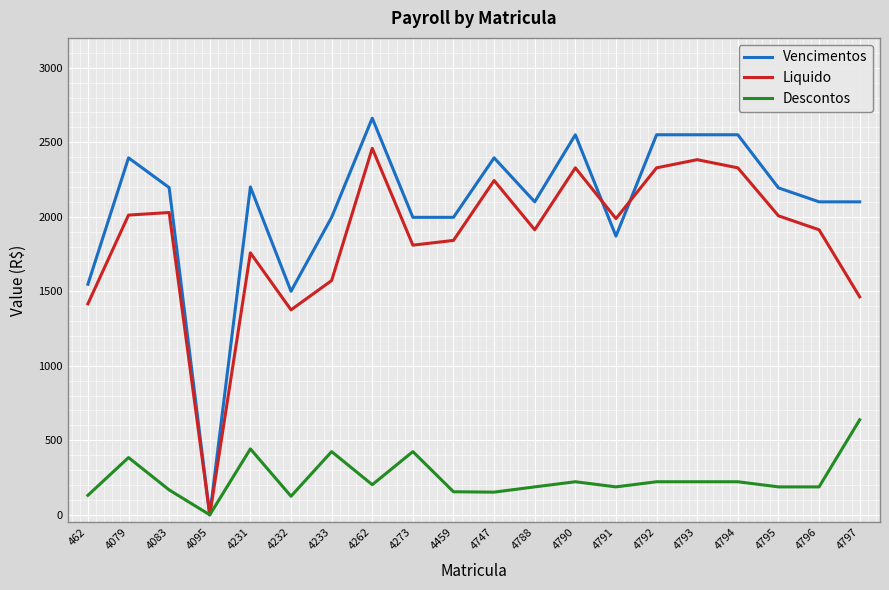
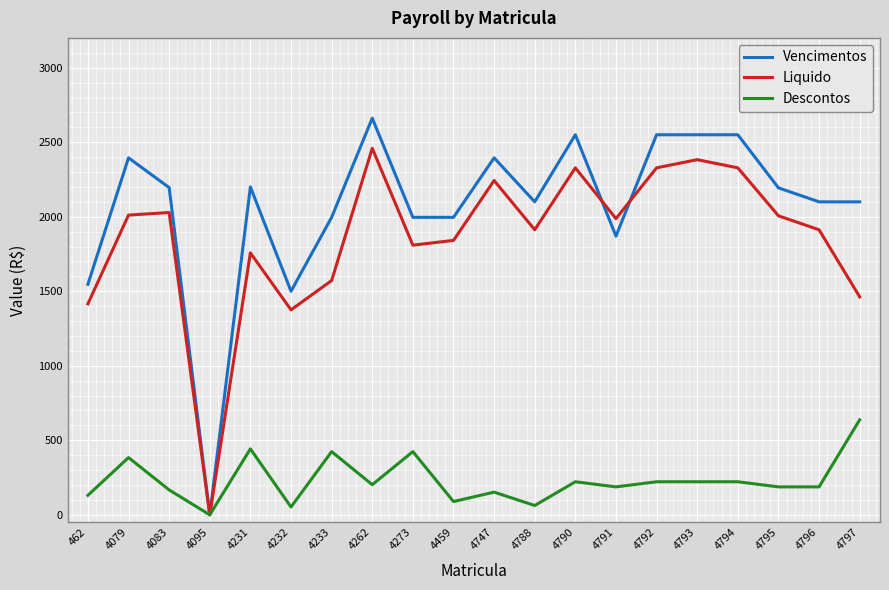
  {
    "Vencimentos": {
      "462": 1550,
      "4079": 2400,
      "4083": 2200,
      "4231": 2200,
      "4232": 1500,
      "4233": 2000,
      "4262": 2660,
      "4273": 2000,
      "4459": 2000,
      "4747": 2400,
      "4788": 2100,
      "4790": 2550,
      "4791": 1870,
      "4792": 2550,
      "4793": 2550,
      "4794": 2550,
      "4795": 2190,
      "4796": 2100,
      "4797": 2100
    },
    "Liquido": {
      "462": 1420,
      "4079": 2010,
      "4083": 2030,
      "4231": 1760,
      "4232": 1380,
      "4233": 1570,
      "4262": 2460,
      "4273": 1810,
      "4459": 1840,
      "4747": 2240,
      "4788": 1910,
      "4790": 2330,
      "4791": 1990,
      "4792": 2330,
      "4793": 2380,
      "4794": 2330,
      "4795": 2010,
      "4796": 1910,
      "4797": 1460
    },
    "Descontos": {
      "462": 130,
      "4079": 380,
      "4083": 170,
      "4231": 440,
-     "4232": 120,
+     "4232": 50,
      "4233": 420,
      "4262": 200,
      "4273": 420,
-     "4459": 150,
+     "4459": 90,
      "4747": 150,
-     "4788": 190,
+     "4788": 60,
      "4790": 220,
      "4791": 190,
      "4792": 220,
      "4793": 220,
      "4794": 220,
      "4795": 190,
      "4796": 190,
      "4797": 640
    }
  }
